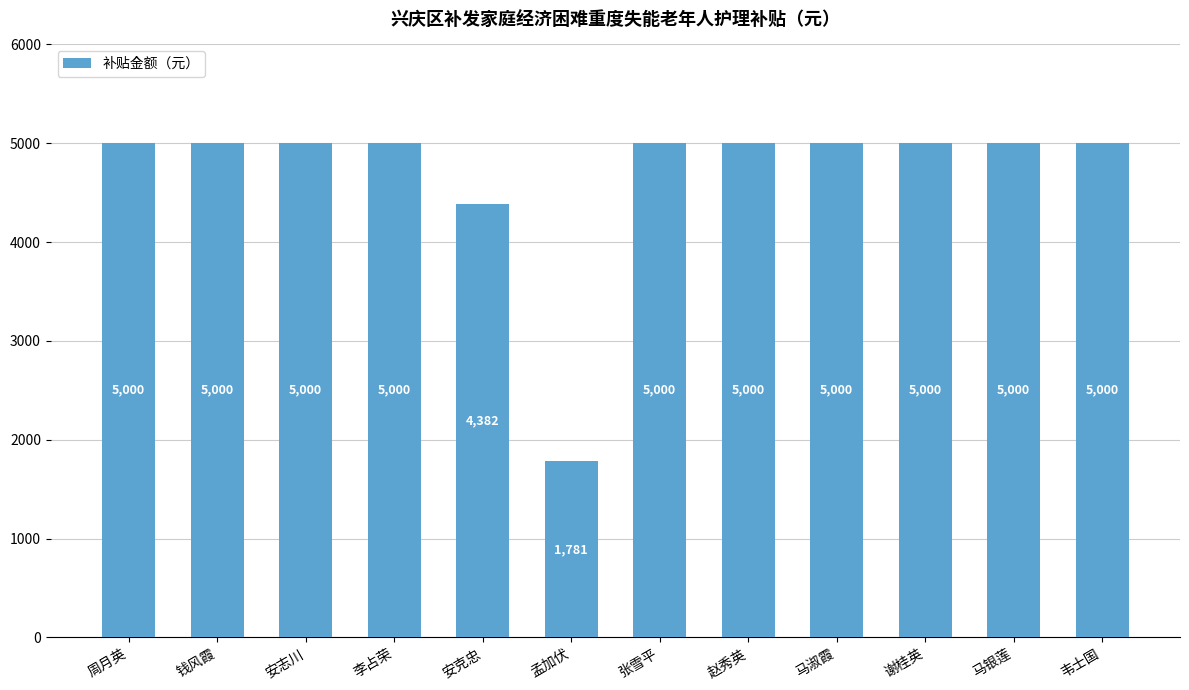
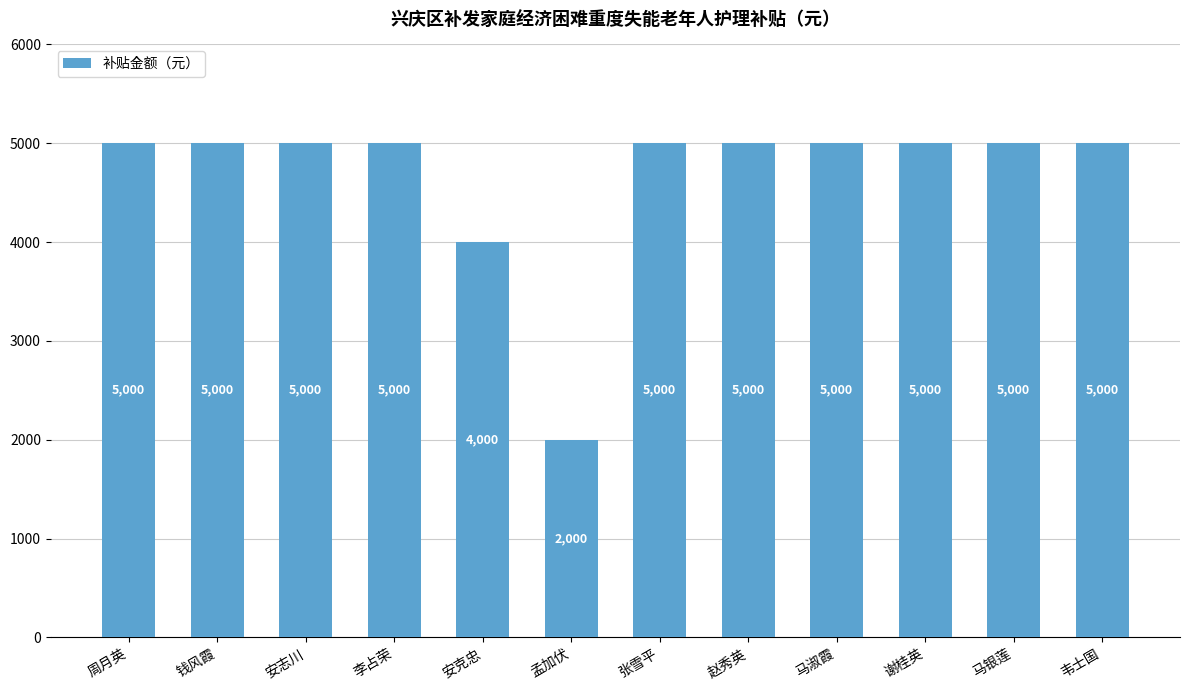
  {
    "周月英": "5,000",
    "钱风霞": "5,000",
    "安志川": "5,000",
    "李占荣": "5,000",
-   "安克忠": "4,382",
-   "孟加伏": "1,781",
+   "安克忠": "4,000",
+   "孟加伏": "2,000",
    "张雪平": "5,000",
    "赵秀英": "5,000",
    "马淑霞": "5,000",
    "谢桂英": "5,000",
    "马银莲": "5,000",
    "韦士国": "5,000"
  }
